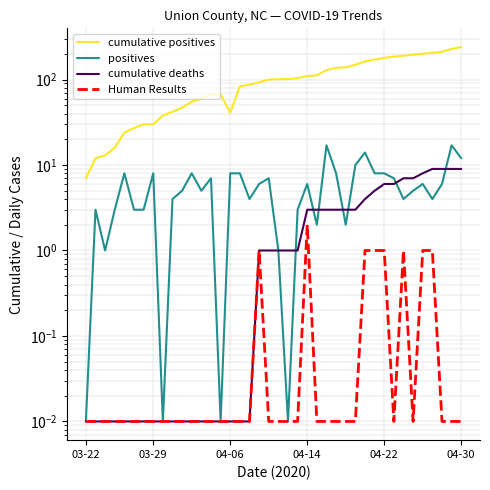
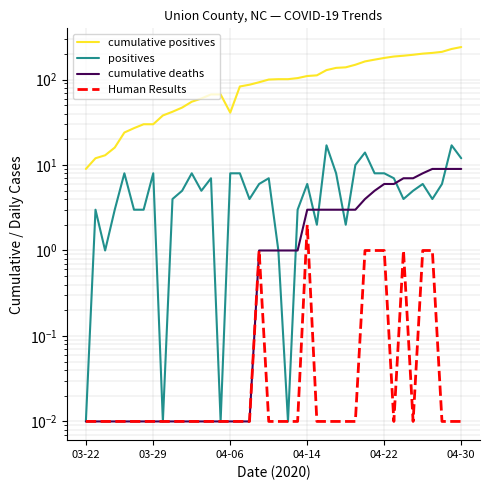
  {
    "cumulative positives": {
-     "03-22": 7,
+     "03-22": 9,
      "03-29": 30,
      "04-06": 40,
      "04-14": 110,
      "04-22": 180,
      "04-30": 240
    },
    "positives": {
      "03-29": 8,
      "04-06": 8,
      "04-14": 6,
      "04-22": 8,
      "04-30": 12
    },
    "cumulative deaths": {
      "04-14": 3,
      "04-22": 6,
      "04-30": 9
    },
    "Human Results": {
      "04-14": 2,
      "04-22": 1,
      "04-30": 0.010
    }
  }
